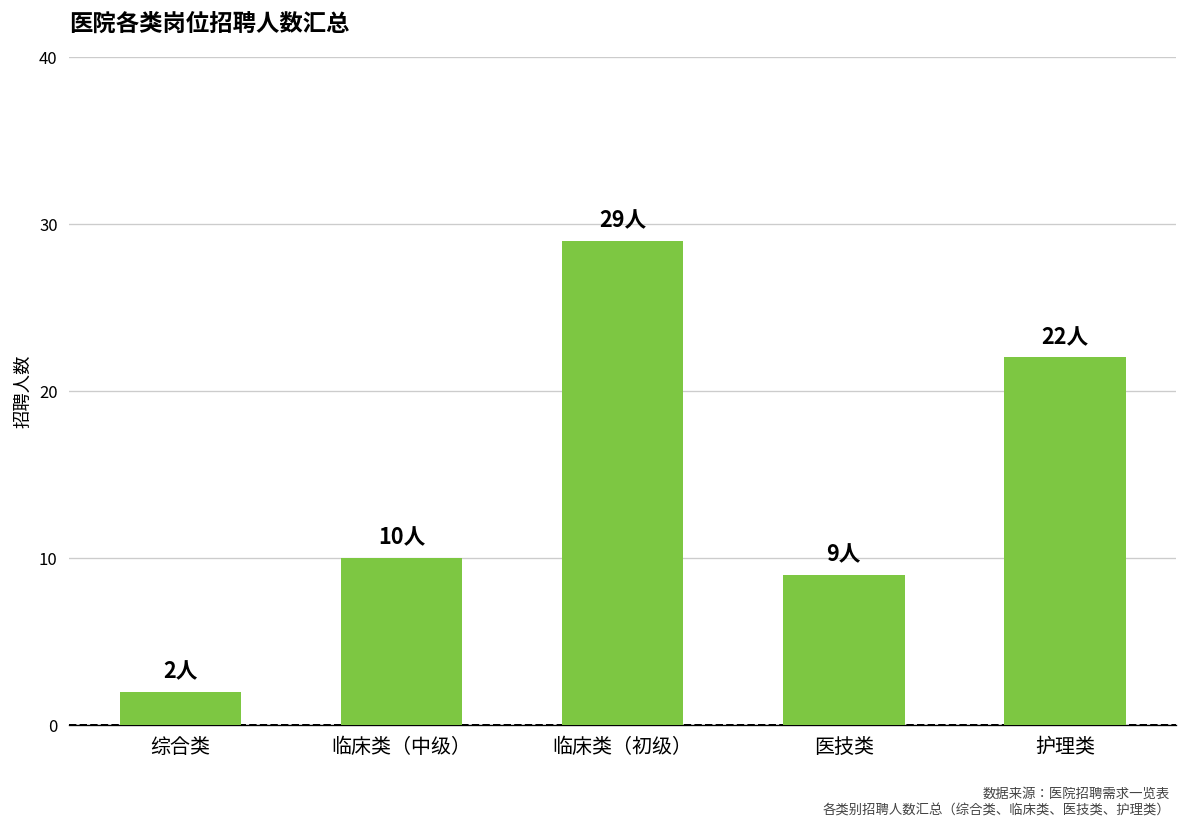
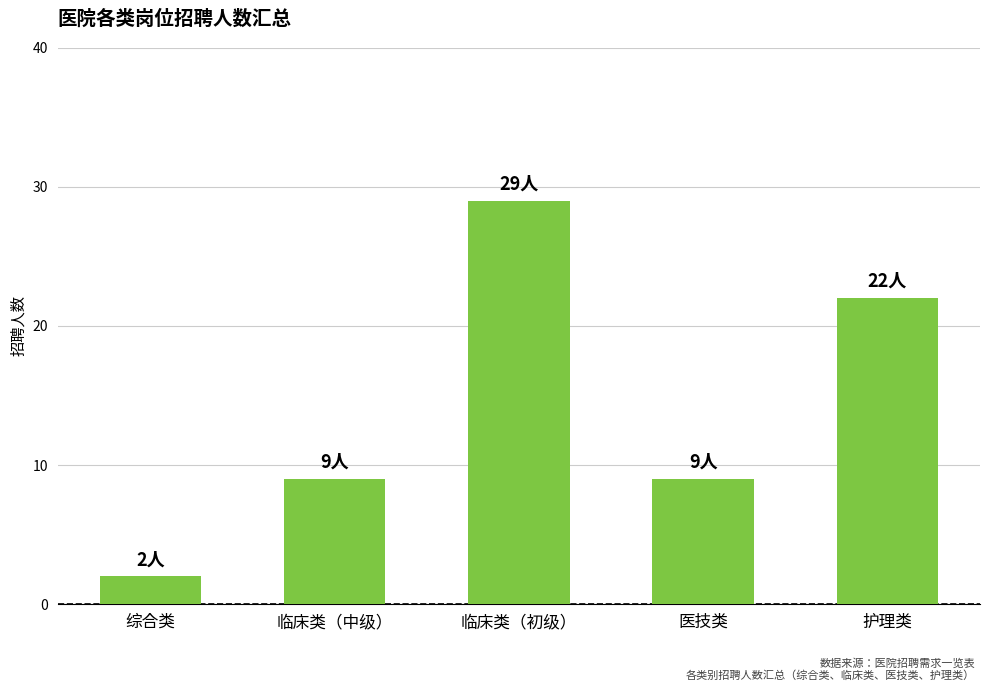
  {
    "综合类": "2人",
-   "临床类（中级）": "10人",
+   "临床类（中级）": "9人",
    "临床类（初级）": "29人",
    "医技类": "9人",
    "护理类": "22人"
  }
